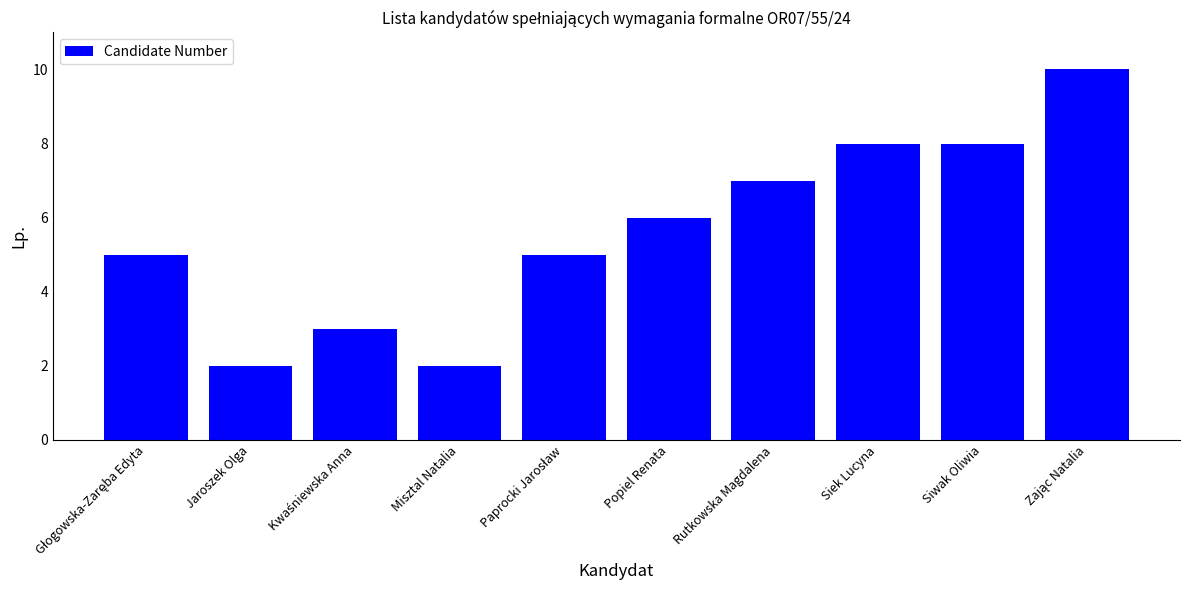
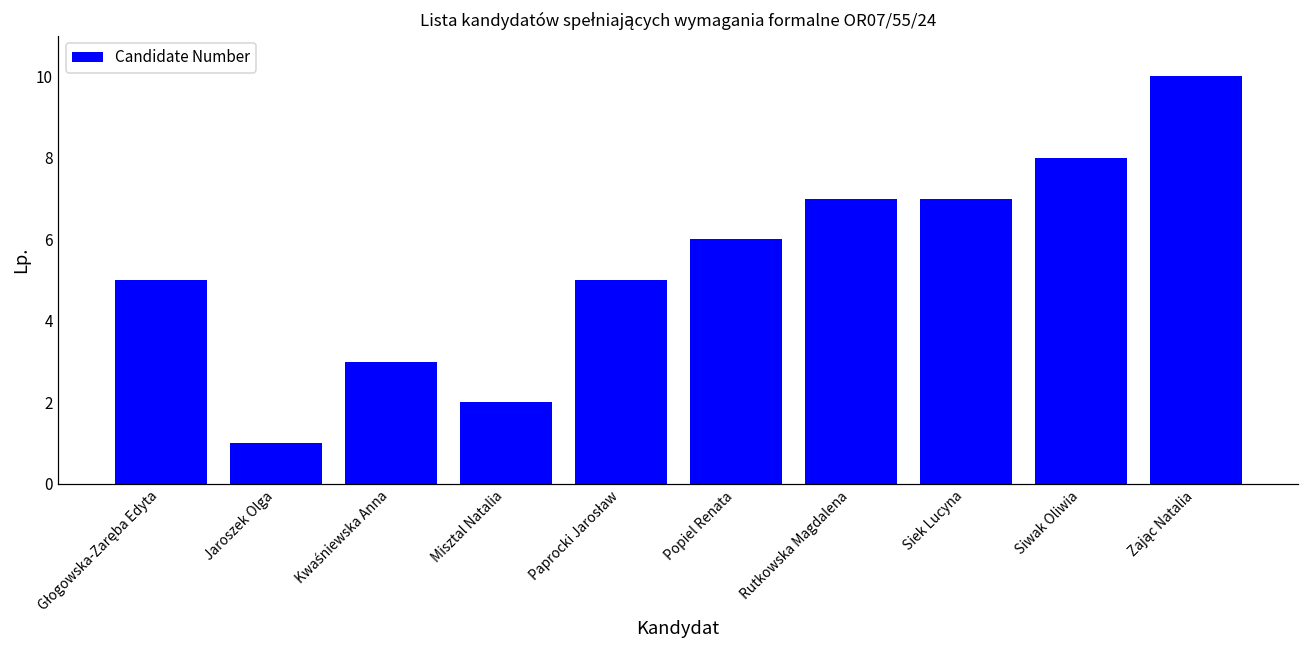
  {
    "Głogowska-Zaręba Edyta": 5,
-   "Jaroszek Olga": 2,
+   "Jaroszek Olga": 1,
    "Kwaśniewska Anna": 3,
    "Misztal Natalia": 2,
    "Paprocki Jarosław": 5,
    "Popiel Renata": 6,
    "Rutkowska Magdalena": 7,
-   "Siek Lucyna": 8,
+   "Siek Lucyna": 7,
    "Siwak Oliwia": 8,
    "Zając Natalia": 10
  }
